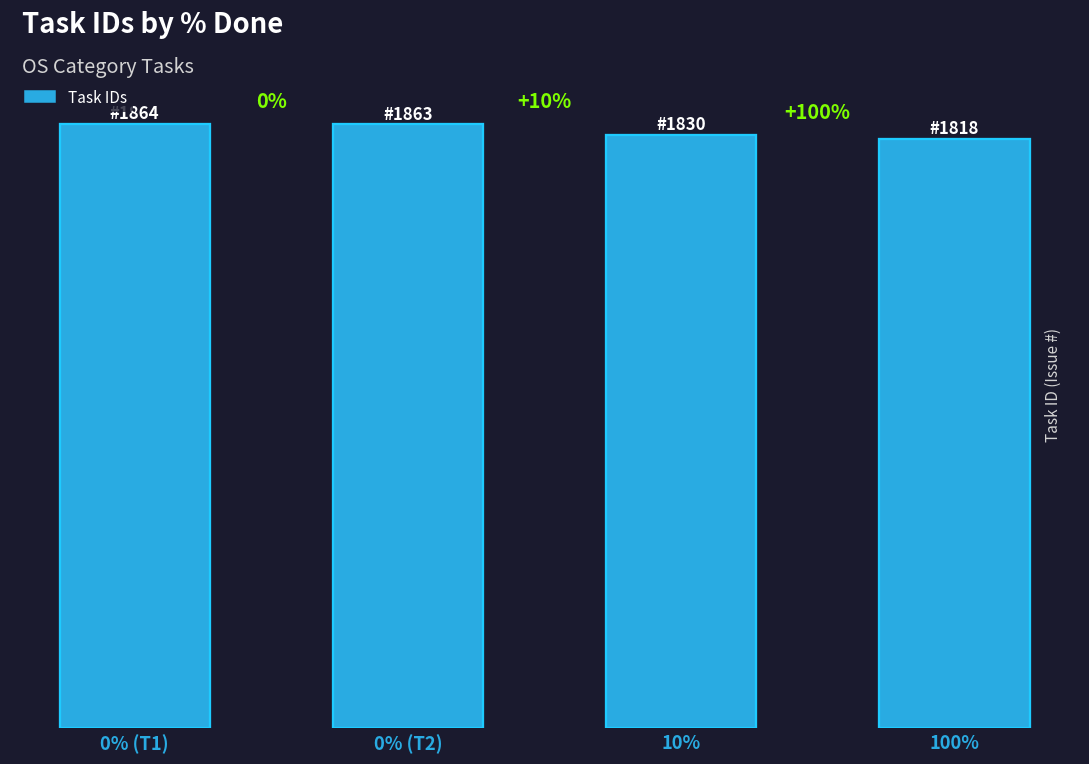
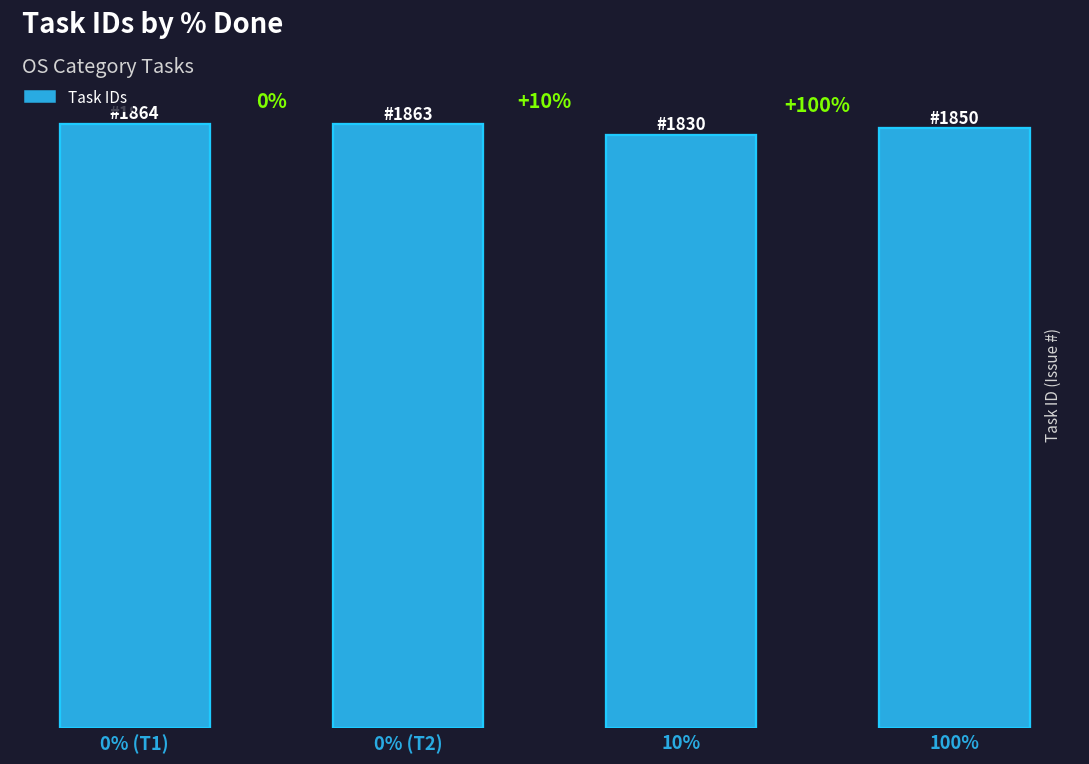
  {
    "0% (T2)": 1863,
    "10%": 1830,
-   "100%": 1818
+   "100%": 1850
  }
